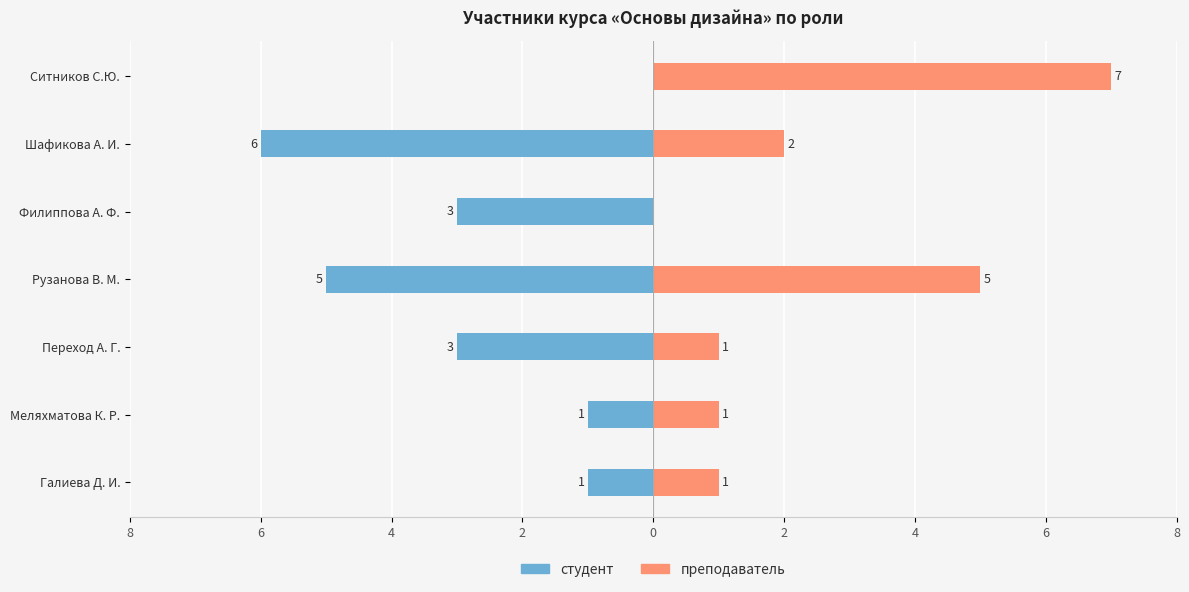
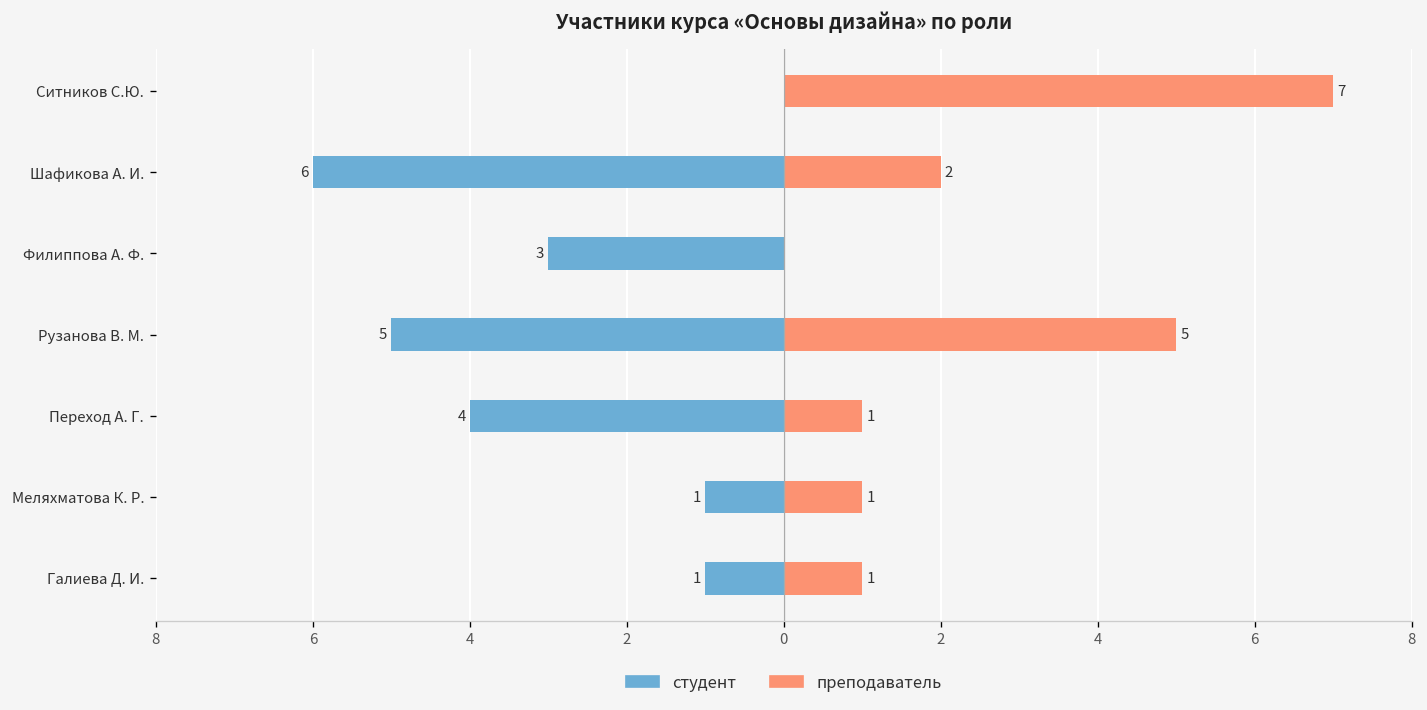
  {
    "студент": {
-     "Переход А. Г.": 3
+     "Переход А. Г.": 4
    },
    "преподаватель": {
      "Ситников С.Ю.": 7,
      "Шафикова А. И.": 2,
      "Рузанова В. М.": 5,
      "Переход А. Г.": 1,
      "Меляхматова К. Р.": 1,
      "Галиева Д. И.": 1
    }
  }
